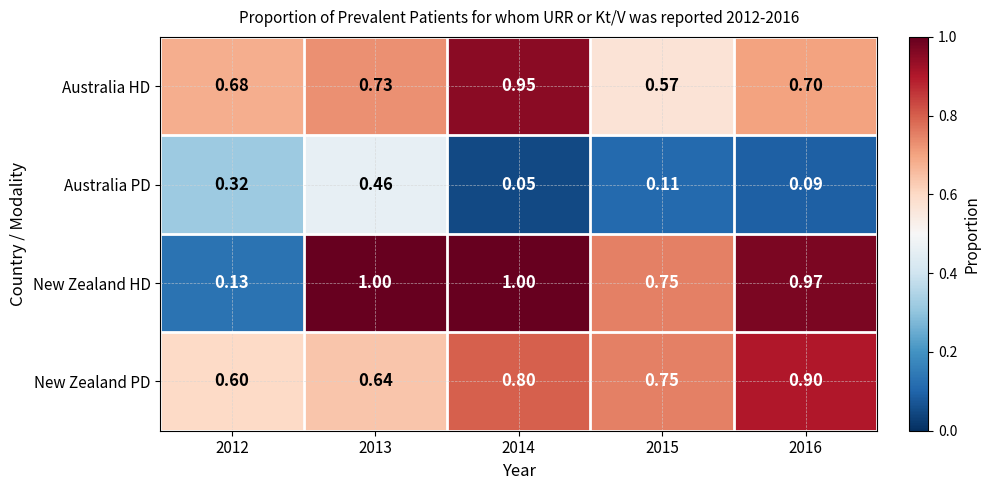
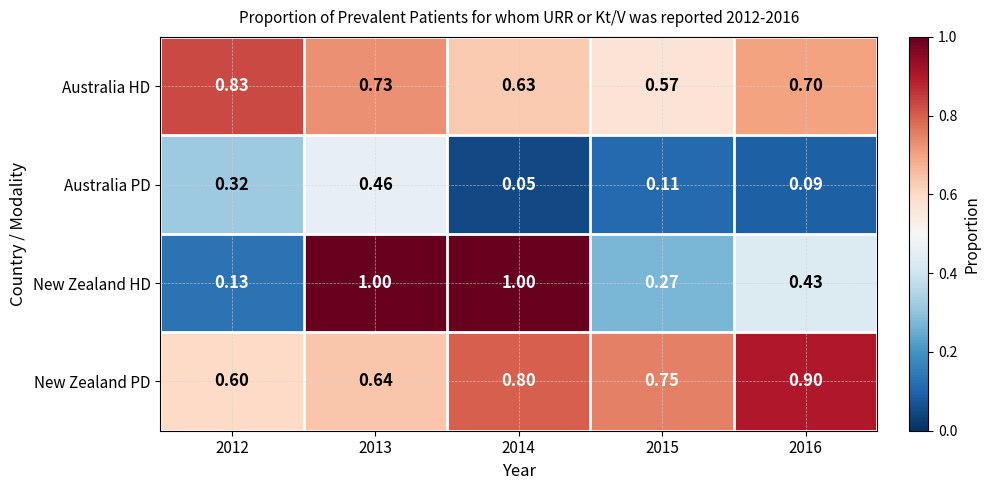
  {
    "Australia HD": {
-     "2012": 0.68,
+     "2012": 0.83,
      "2013": 0.73,
-     "2014": 0.95,
+     "2014": 0.63,
      "2015": 0.57,
      "2016": 0.70
    },
    "Australia PD": {
      "2012": 0.32,
      "2013": 0.46,
      "2014": 0.05,
      "2015": 0.11,
      "2016": 0.09
    },
    "New Zealand HD": {
      "2012": 0.13,
      "2013": 1.00,
      "2014": 1.00,
-     "2015": 0.75,
-     "2016": 0.97
+     "2015": 0.27,
+     "2016": 0.43
    },
    "New Zealand PD": {
      "2012": 0.60,
      "2013": 0.64,
      "2014": 0.80,
      "2015": 0.75,
      "2016": 0.90
    }
  }
